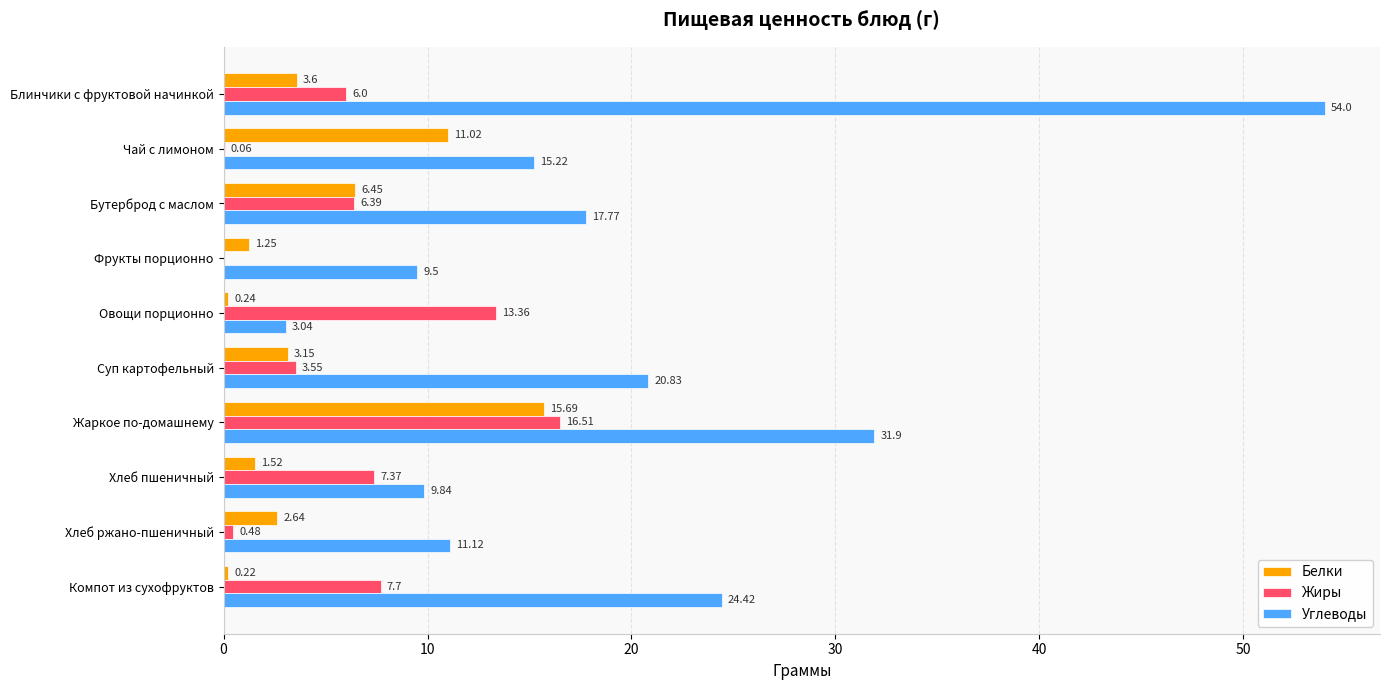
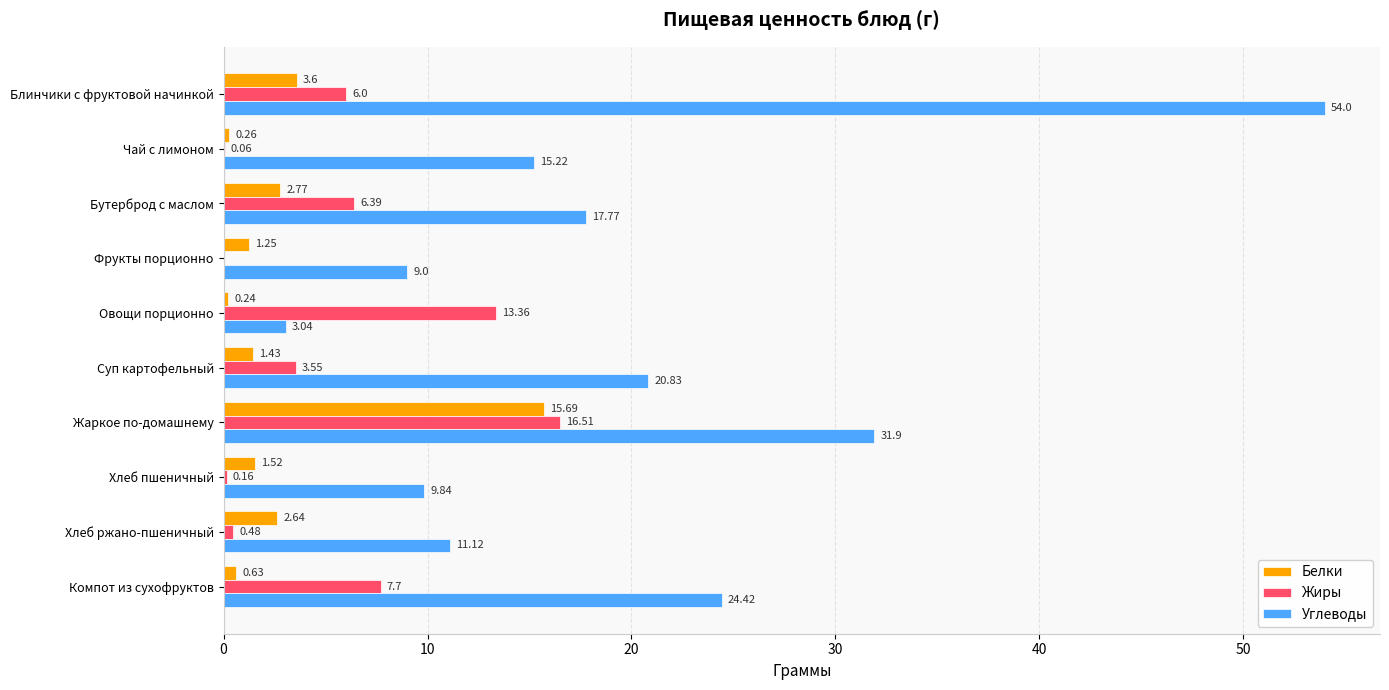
  {
    "Белки": {
      "Блинчики с фруктовой начинкой": 3.6,
-     "Чай с лимоном": 11.02,
-     "Бутерброд с маслом": 6.45,
+     "Чай с лимоном": 0.26,
+     "Бутерброд с маслом": 2.77,
      "Фрукты порционно": 1.25,
      "Овощи порционно": 0.24,
-     "Суп картофельный": 3.15,
+     "Суп картофельный": 1.43,
      "Жаркое по-домашнему": 15.69,
      "Хлеб пшеничный": 1.52,
      "Хлеб ржано-пшеничный": 2.64,
-     "Компот из сухофруктов": 0.22
+     "Компот из сухофруктов": 0.63
    },
    "Жиры": {
      "Блинчики с фруктовой начинкой": 6.0,
      "Чай с лимоном": 0.06,
      "Бутерброд с маслом": 6.39,
      "Овощи порционно": 13.36,
      "Суп картофельный": 3.55,
      "Жаркое по-домашнему": 16.51,
-     "Хлеб пшеничный": 7.37,
+     "Хлеб пшеничный": 0.16,
      "Хлеб ржано-пшеничный": 0.48,
      "Компот из сухофруктов": 7.7
    },
    "Углеводы": {
      "Блинчики с фруктовой начинкой": 54.0,
      "Чай с лимоном": 15.22,
      "Бутерброд с маслом": 17.77,
-     "Фрукты порционно": 9.5,
+     "Фрукты порционно": 9.0,
      "Овощи порционно": 3.04,
      "Суп картофельный": 20.83,
      "Жаркое по-домашнему": 31.9,
      "Хлеб пшеничный": 9.84,
      "Хлеб ржано-пшеничный": 11.12,
      "Компот из сухофруктов": 24.42
    }
  }
